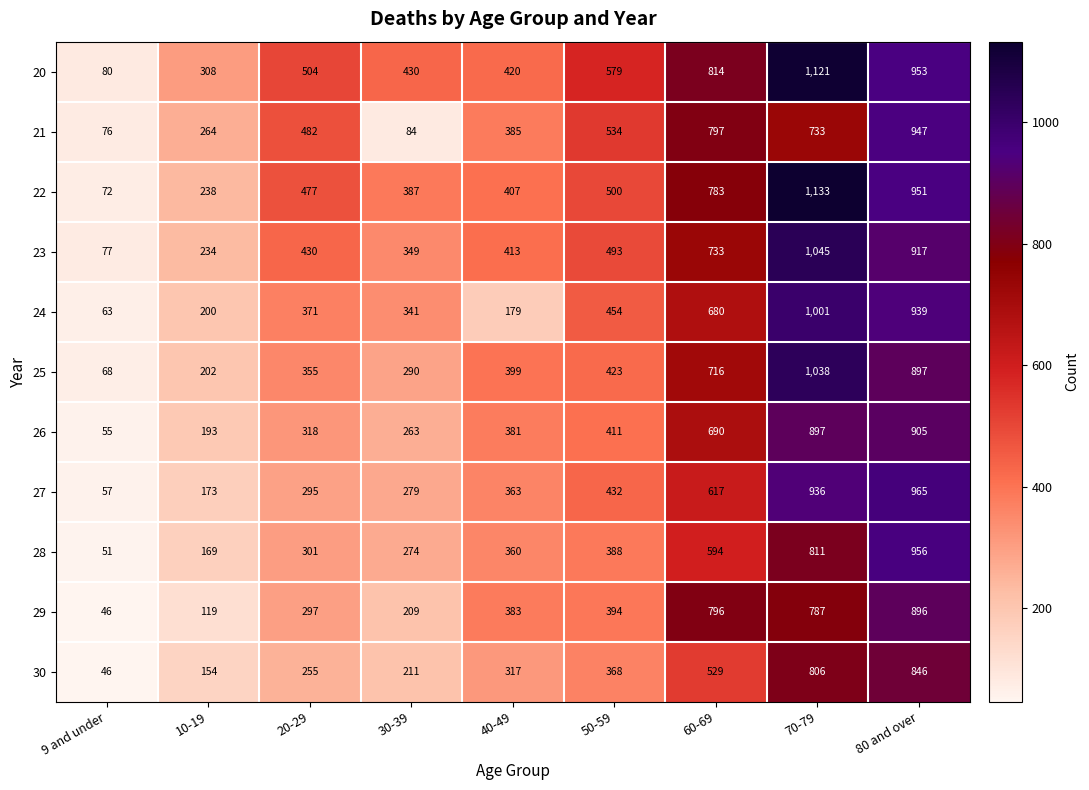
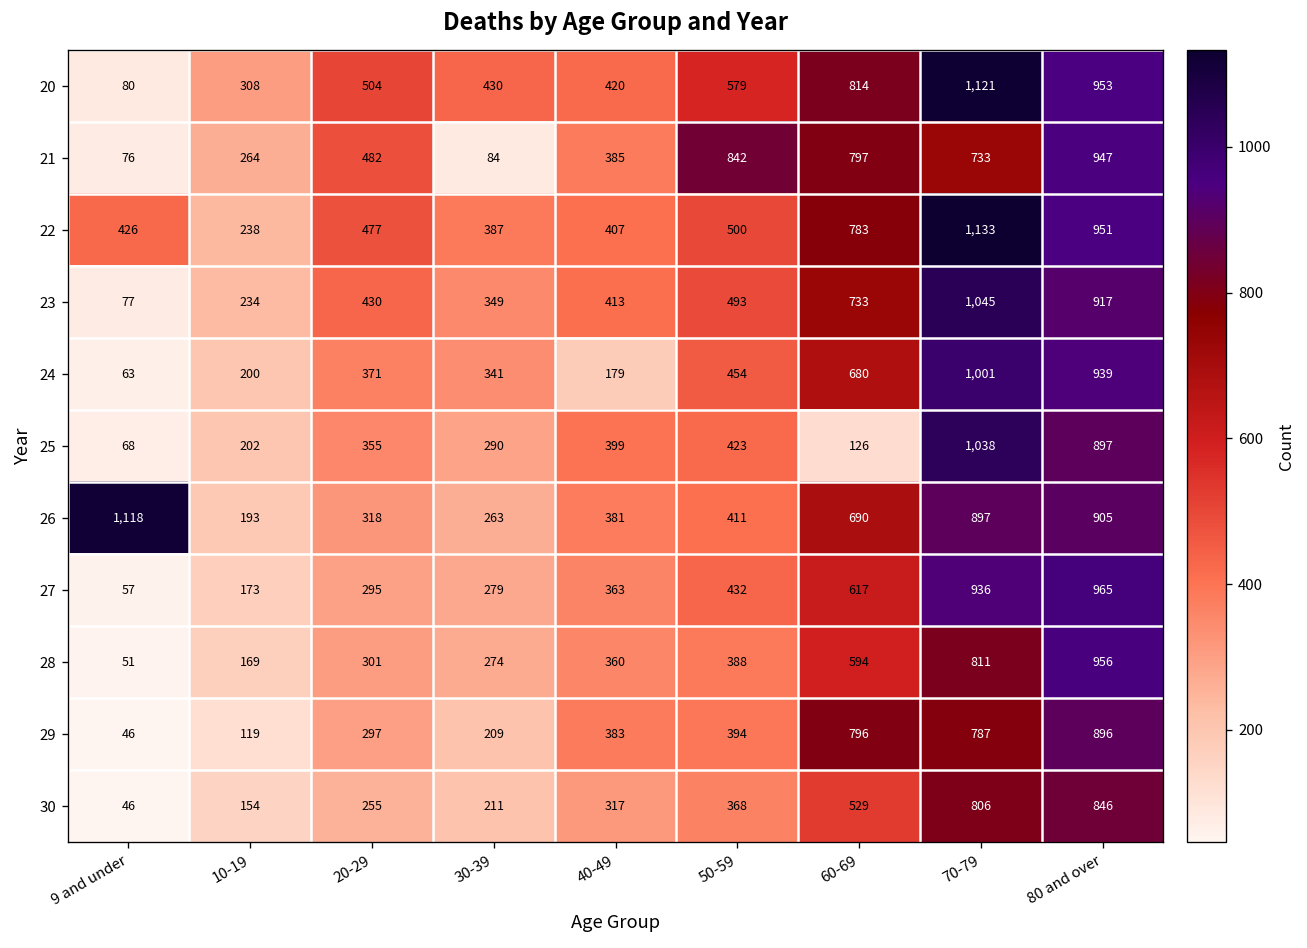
  {
    "20": {
      "9 and under": "80",
      "10-19": "308",
      "20-29": "504",
      "30-39": "430",
      "40-49": "420",
      "50-59": "579",
      "60-69": "814",
      "70-79": "1,121",
      "80 and over": "953"
    },
    "21": {
      "9 and under": "76",
      "10-19": "264",
      "20-29": "482",
      "30-39": "84",
      "40-49": "385",
-     "50-59": "534",
+     "50-59": "842",
      "60-69": "797",
      "70-79": "733",
      "80 and over": "947"
    },
    "22": {
-     "9 and under": "72",
+     "9 and under": "426",
      "10-19": "238",
      "20-29": "477",
      "30-39": "387",
      "40-49": "407",
      "50-59": "500",
      "60-69": "783",
      "70-79": "1,133",
      "80 and over": "951"
    },
    "23": {
      "9 and under": "77",
      "10-19": "234",
      "20-29": "430",
      "30-39": "349",
      "40-49": "413",
      "50-59": "493",
      "60-69": "733",
      "70-79": "1,045",
      "80 and over": "917"
    },
    "24": {
      "9 and under": "63",
      "10-19": "200",
      "20-29": "371",
      "30-39": "341",
      "40-49": "179",
      "50-59": "454",
      "60-69": "680",
      "70-79": "1,001",
      "80 and over": "939"
    },
    "25": {
      "9 and under": "68",
      "10-19": "202",
      "20-29": "355",
      "30-39": "290",
      "40-49": "399",
      "50-59": "423",
-     "60-69": "716",
+     "60-69": "126",
      "70-79": "1,038",
      "80 and over": "897"
    },
    "26": {
-     "9 and under": "55",
+     "9 and under": "1,118",
      "10-19": "193",
      "20-29": "318",
      "30-39": "263",
      "40-49": "381",
      "50-59": "411",
      "60-69": "690",
      "70-79": "897",
      "80 and over": "905"
    },
    "27": {
      "9 and under": "57",
      "10-19": "173",
      "20-29": "295",
      "30-39": "279",
      "40-49": "363",
      "50-59": "432",
      "60-69": "617",
      "70-79": "936",
      "80 and over": "965"
    },
    "28": {
      "9 and under": "51",
      "10-19": "169",
      "20-29": "301",
      "30-39": "274",
      "40-49": "360",
      "50-59": "388",
      "60-69": "594",
      "70-79": "811",
      "80 and over": "956"
    },
    "29": {
      "9 and under": "46",
      "10-19": "119",
      "20-29": "297",
      "30-39": "209",
      "40-49": "383",
      "50-59": "394",
      "60-69": "796",
      "70-79": "787",
      "80 and over": "896"
    },
    "30": {
      "9 and under": "46",
      "10-19": "154",
      "20-29": "255",
      "30-39": "211",
      "40-49": "317",
      "50-59": "368",
      "60-69": "529",
      "70-79": "806",
      "80 and over": "846"
    }
  }
